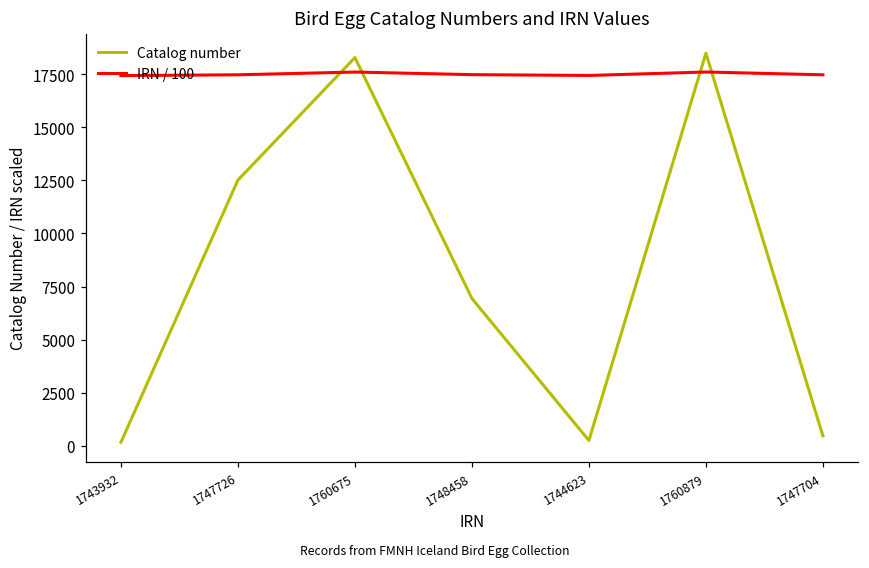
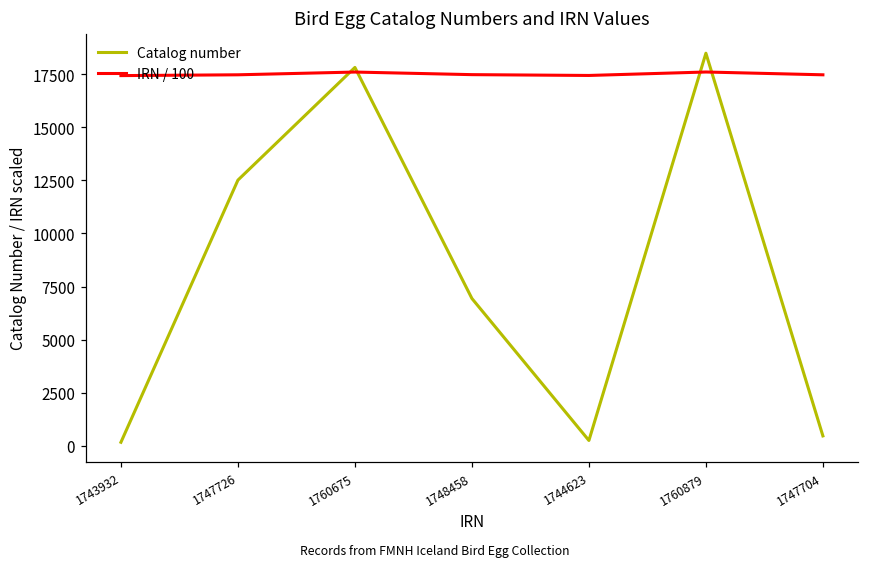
  {
    "Catalog number": {
      "1743932": 200,
      "1747726": 12500,
-     "1760675": 18300,
+     "1760675": 17800,
      "1748458": 6900,
      "1744623": 200,
      "1760879": 18500,
      "1747704": 500
    },
    "IRN / 100": {
      "1743932": 17400,
      "1747726": 17500,
      "1760675": 17600,
      "1748458": 17500,
      "1744623": 17400,
      "1760879": 17600,
      "1747704": 17500
    }
  }
